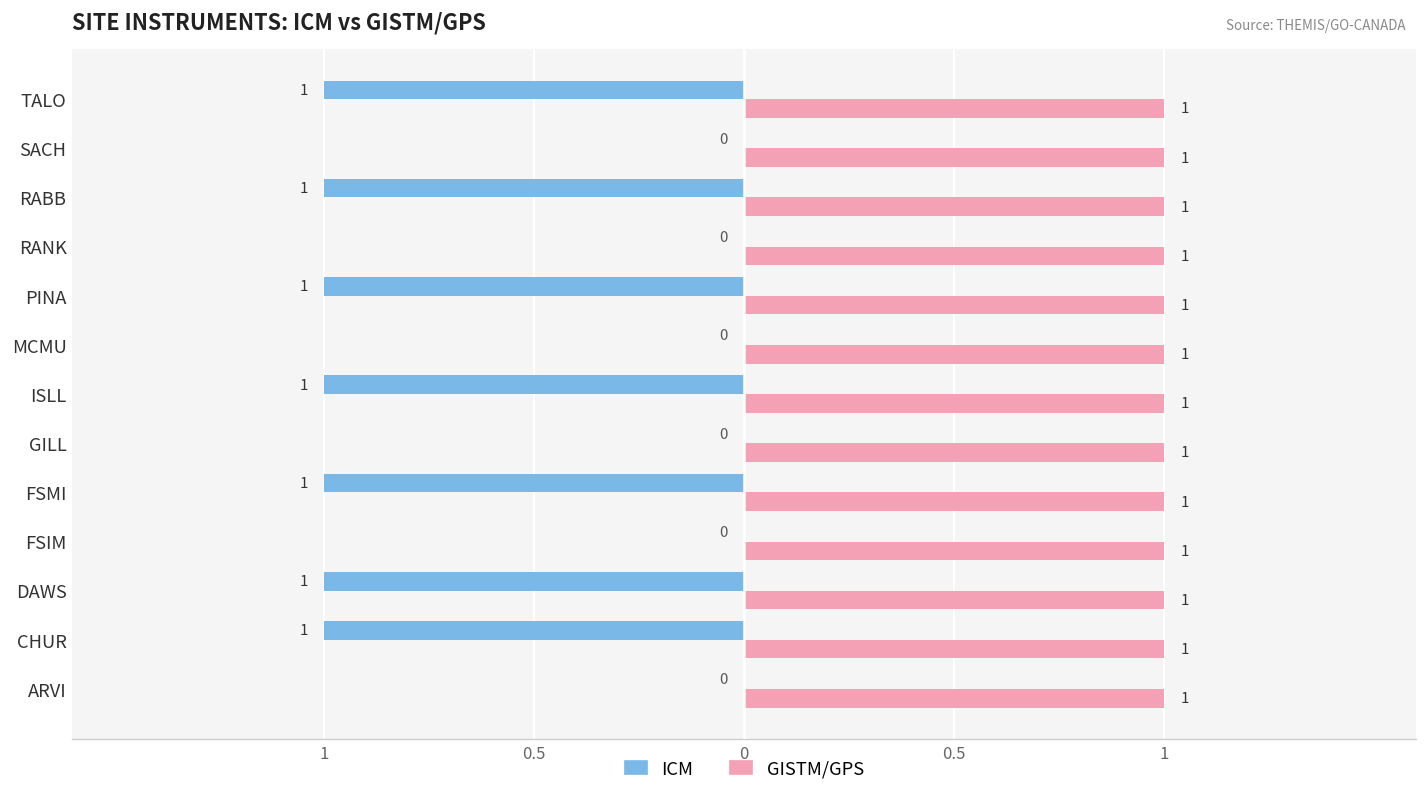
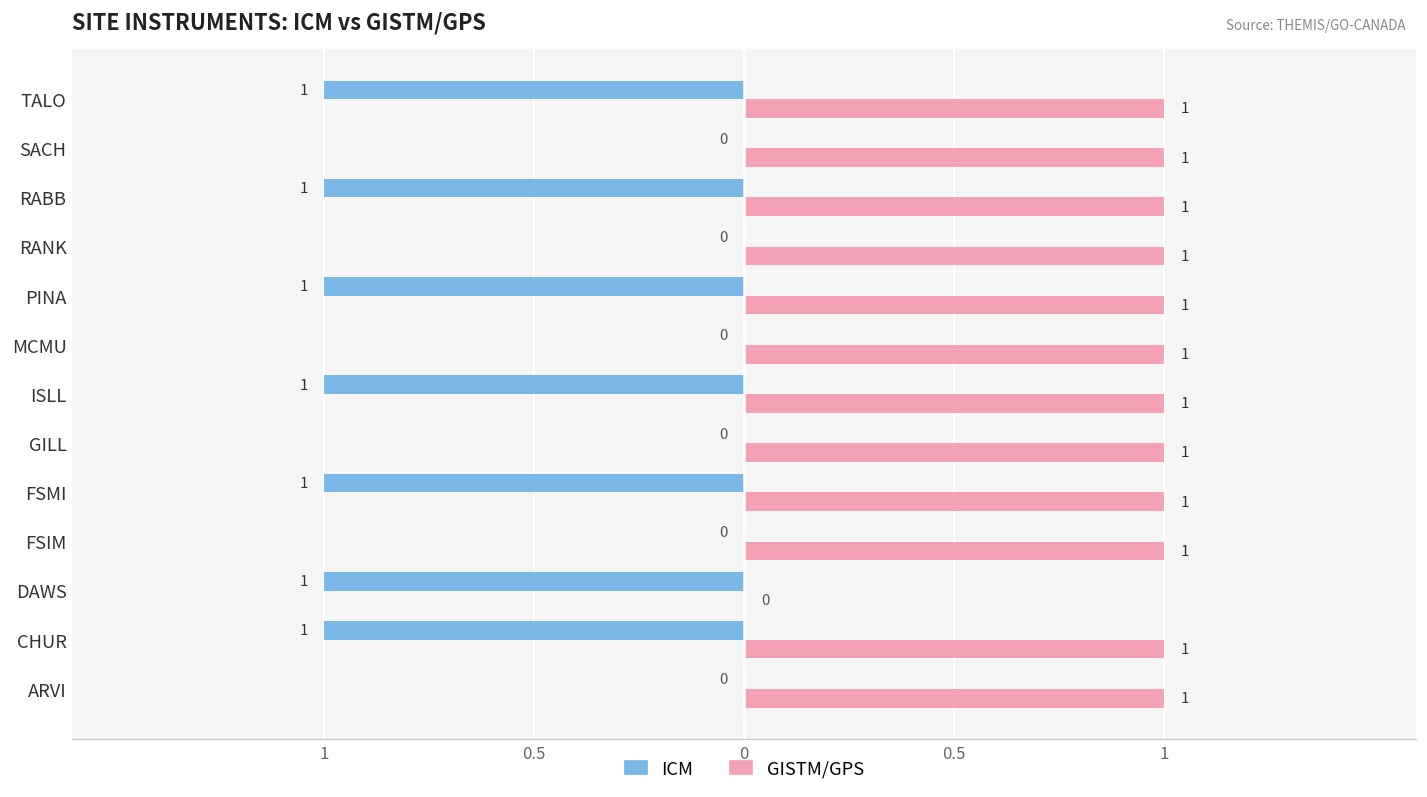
  {
    "ICM": {
      "SACH": 0,
      "RANK": 0,
      "MCMU": 0,
      "GILL": 0,
      "FSIM": 0,
      "ARVI": 0
    },
    "GISTM/GPS": {
      "TALO": 1,
      "SACH": 1,
      "RABB": 1,
      "RANK": 1,
      "PINA": 1,
      "MCMU": 1,
      "ISLL": 1,
      "GILL": 1,
      "FSMI": 1,
      "FSIM": 1,
-     "DAWS": 1,
+     "DAWS": 0,
      "CHUR": 1,
      "ARVI": 1
    }
  }
